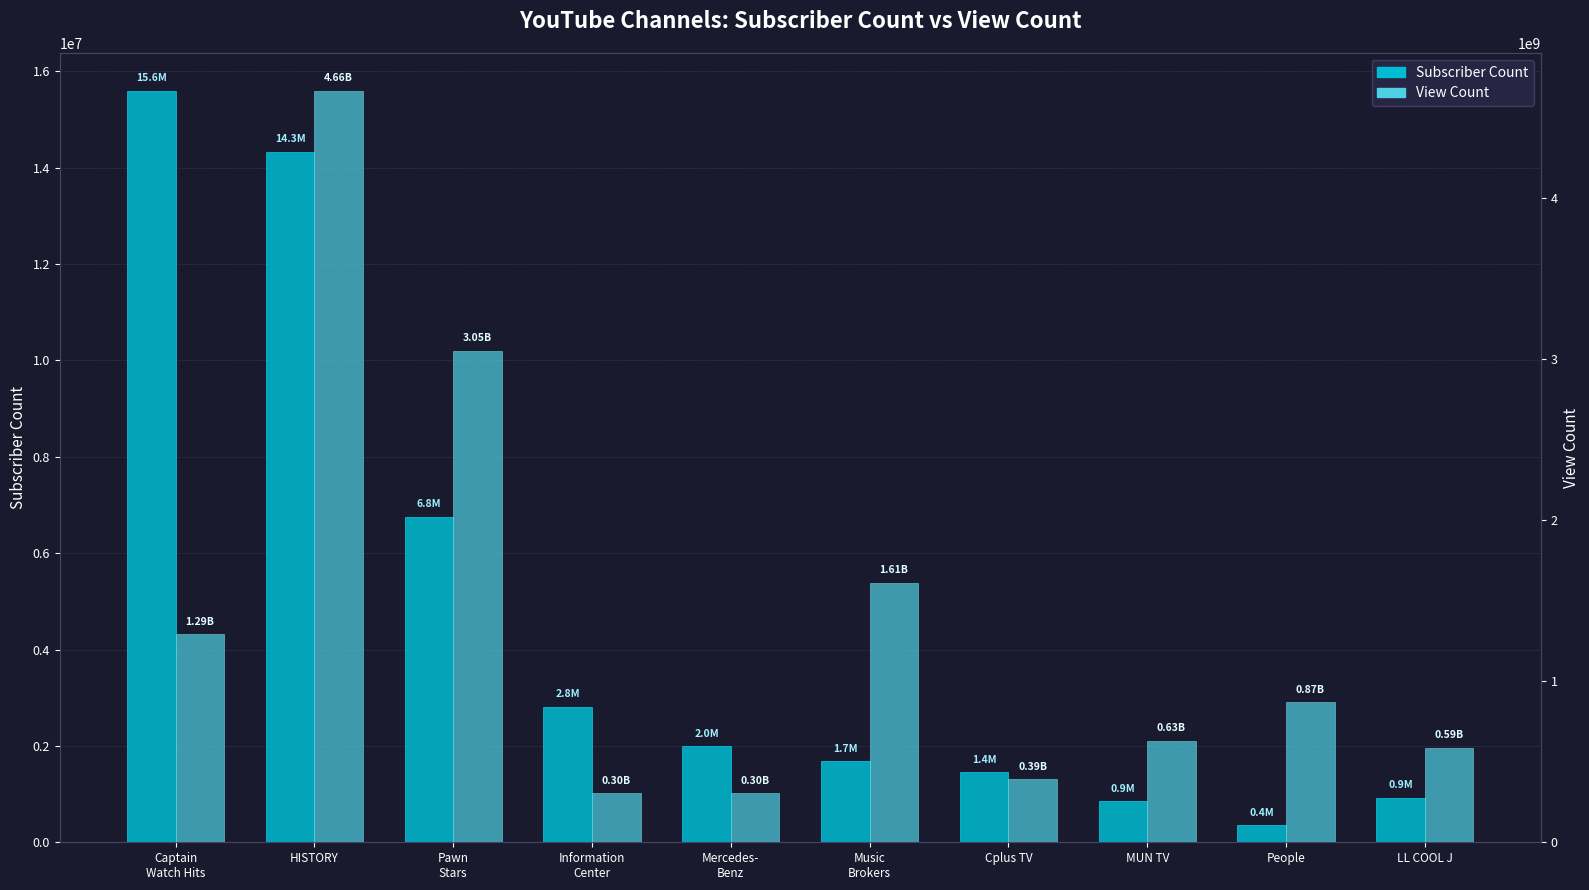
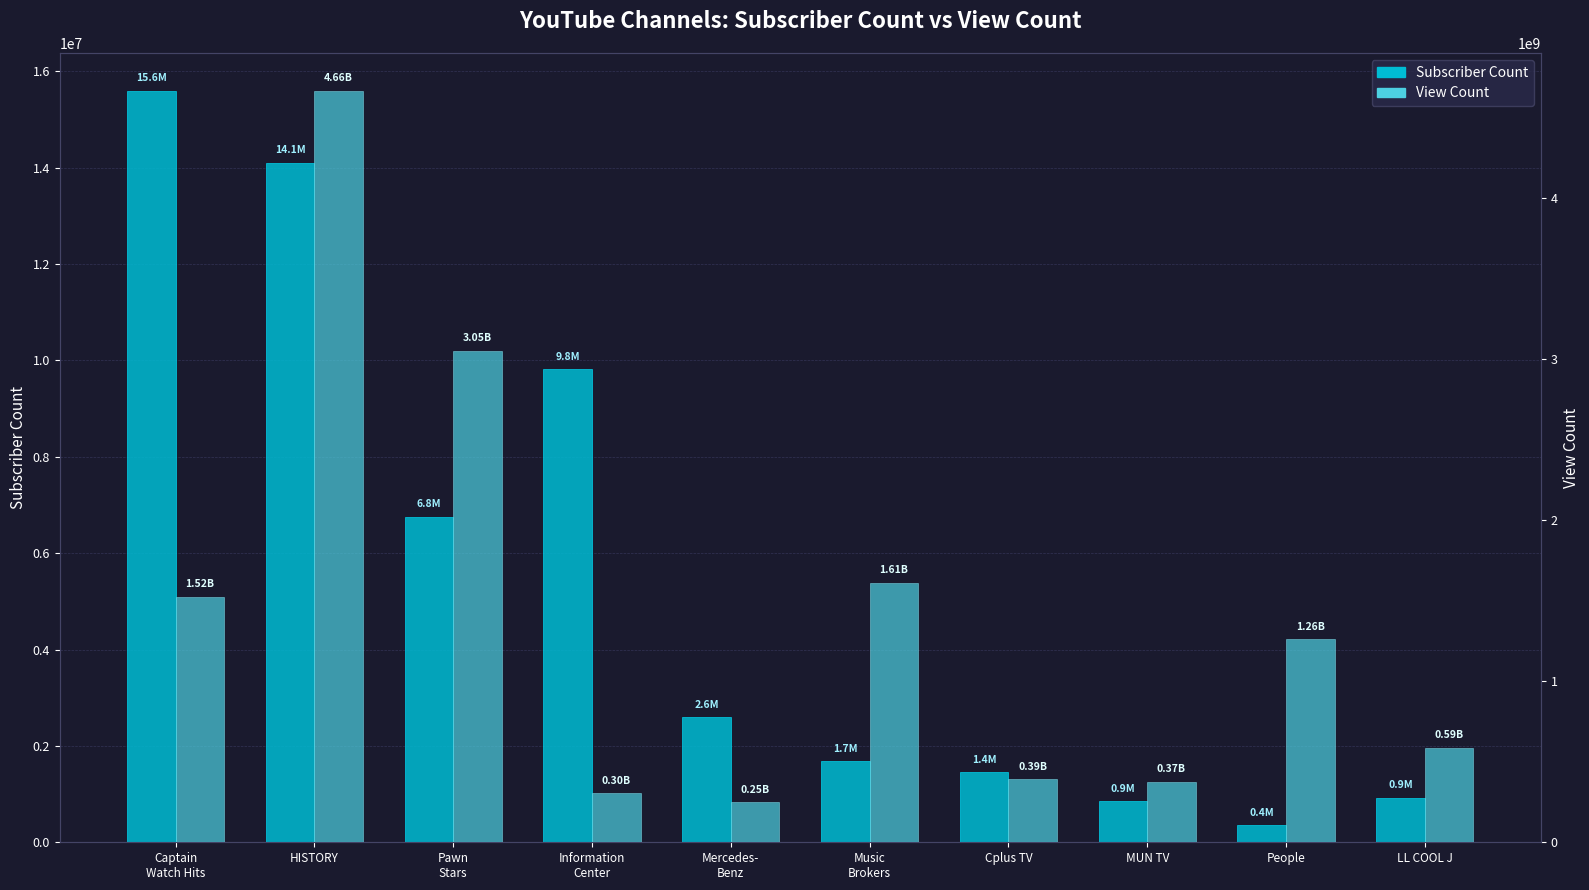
  {
    "Subscriber Count": {
      "Captain Watch Hits": "15.6M",
-     "HISTORY": "14.3M",
+     "HISTORY": "14.1M",
      "Pawn Stars": "6.8M",
-     "Information Center": "2.8M",
-     "Mercedes- Benz": "2.0M",
+     "Information Center": "9.8M",
+     "Mercedes- Benz": "2.6M",
      "Music Brokers": "1.7M",
      "Cplus TV": "1.4M",
      "MUN TV": "0.9M",
      "People": "0.4M",
      "LL COOL J": "0.9M"
    },
    "View Count": {
-     "Captain Watch Hits": "1.29B",
+     "Captain Watch Hits": "1.52B",
      "HISTORY": "4.66B",
      "Pawn Stars": "3.05B",
      "Information Center": "0.30B",
-     "Mercedes- Benz": "0.30B",
+     "Mercedes- Benz": "0.25B",
      "Music Brokers": "1.61B",
      "Cplus TV": "0.39B",
-     "MUN TV": "0.63B",
-     "People": "0.87B",
+     "MUN TV": "0.37B",
+     "People": "1.26B",
      "LL COOL J": "0.59B"
    }
  }
